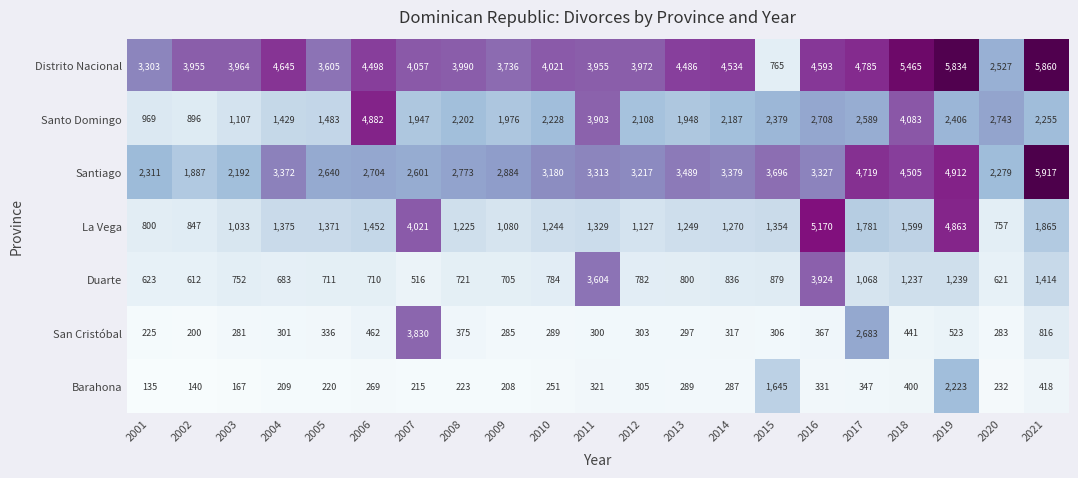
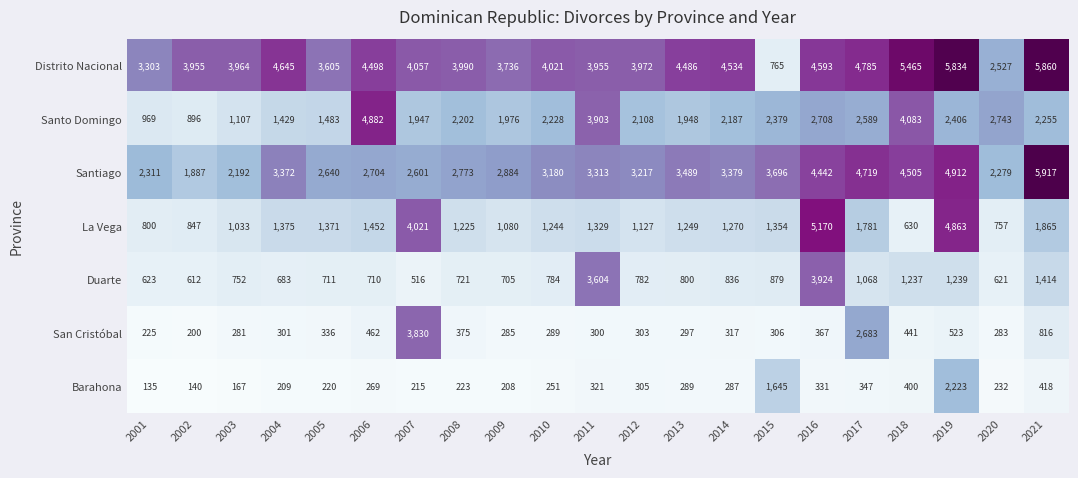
  {
    "Distrito Nacional": {
      "2001": "3,303",
      "2002": "3,955",
      "2003": "3,964",
      "2004": "4,645",
      "2005": "3,605",
      "2006": "4,498",
      "2007": "4,057",
      "2008": "3,990",
      "2009": "3,736",
      "2010": "4,021",
      "2011": "3,955",
      "2012": "3,972",
      "2013": "4,486",
      "2014": "4,534",
      "2015": "765",
      "2016": "4,593",
      "2017": "4,785",
      "2018": "5,465",
      "2019": "5,834",
      "2020": "2,527",
      "2021": "5,860"
    },
    "Santo Domingo": {
      "2001": "969",
      "2002": "896",
      "2003": "1,107",
      "2004": "1,429",
      "2005": "1,483",
      "2006": "4,882",
      "2007": "1,947",
      "2008": "2,202",
      "2009": "1,976",
      "2010": "2,228",
      "2011": "3,903",
      "2012": "2,108",
      "2013": "1,948",
      "2014": "2,187",
      "2015": "2,379",
      "2016": "2,708",
      "2017": "2,589",
      "2018": "4,083",
      "2019": "2,406",
      "2020": "2,743",
      "2021": "2,255"
    },
    "Santiago": {
      "2001": "2,311",
      "2002": "1,887",
      "2003": "2,192",
      "2004": "3,372",
      "2005": "2,640",
      "2006": "2,704",
      "2007": "2,601",
      "2008": "2,773",
      "2009": "2,884",
      "2010": "3,180",
      "2011": "3,313",
      "2012": "3,217",
      "2013": "3,489",
      "2014": "3,379",
      "2015": "3,696",
-     "2016": "3,327",
+     "2016": "4,442",
      "2017": "4,719",
      "2018": "4,505",
      "2019": "4,912",
      "2020": "2,279",
      "2021": "5,917"
    },
    "La Vega": {
      "2001": "800",
      "2002": "847",
      "2003": "1,033",
      "2004": "1,375",
      "2005": "1,371",
      "2006": "1,452",
      "2007": "4,021",
      "2008": "1,225",
      "2009": "1,080",
      "2010": "1,244",
      "2011": "1,329",
      "2012": "1,127",
      "2013": "1,249",
      "2014": "1,270",
      "2015": "1,354",
      "2016": "5,170",
      "2017": "1,781",
-     "2018": "1,599",
+     "2018": "630",
      "2019": "4,863",
      "2020": "757",
      "2021": "1,865"
    },
    "Duarte": {
      "2001": "623",
      "2002": "612",
      "2003": "752",
      "2004": "683",
      "2005": "711",
      "2006": "710",
      "2007": "516",
      "2008": "721",
      "2009": "705",
      "2010": "784",
      "2011": "3,604",
      "2012": "782",
      "2013": "800",
      "2014": "836",
      "2015": "879",
      "2016": "3,924",
      "2017": "1,068",
      "2018": "1,237",
      "2019": "1,239",
      "2020": "621",
      "2021": "1,414"
    },
    "San Cristóbal": {
      "2001": "225",
      "2002": "200",
      "2003": "281",
      "2004": "301",
      "2005": "336",
      "2006": "462",
      "2007": "3,830",
      "2008": "375",
      "2009": "285",
      "2010": "289",
      "2011": "300",
      "2012": "303",
      "2013": "297",
      "2014": "317",
      "2015": "306",
      "2016": "367",
      "2017": "2,683",
      "2018": "441",
      "2019": "523",
      "2020": "283",
      "2021": "816"
    },
    "Barahona": {
      "2001": "135",
      "2002": "140",
      "2003": "167",
      "2004": "209",
      "2005": "220",
      "2006": "269",
      "2007": "215",
      "2008": "223",
      "2009": "208",
      "2010": "251",
      "2011": "321",
      "2012": "305",
      "2013": "289",
      "2014": "287",
      "2015": "1,645",
      "2016": "331",
      "2017": "347",
      "2018": "400",
      "2019": "2,223",
      "2020": "232",
      "2021": "418"
    }
  }
